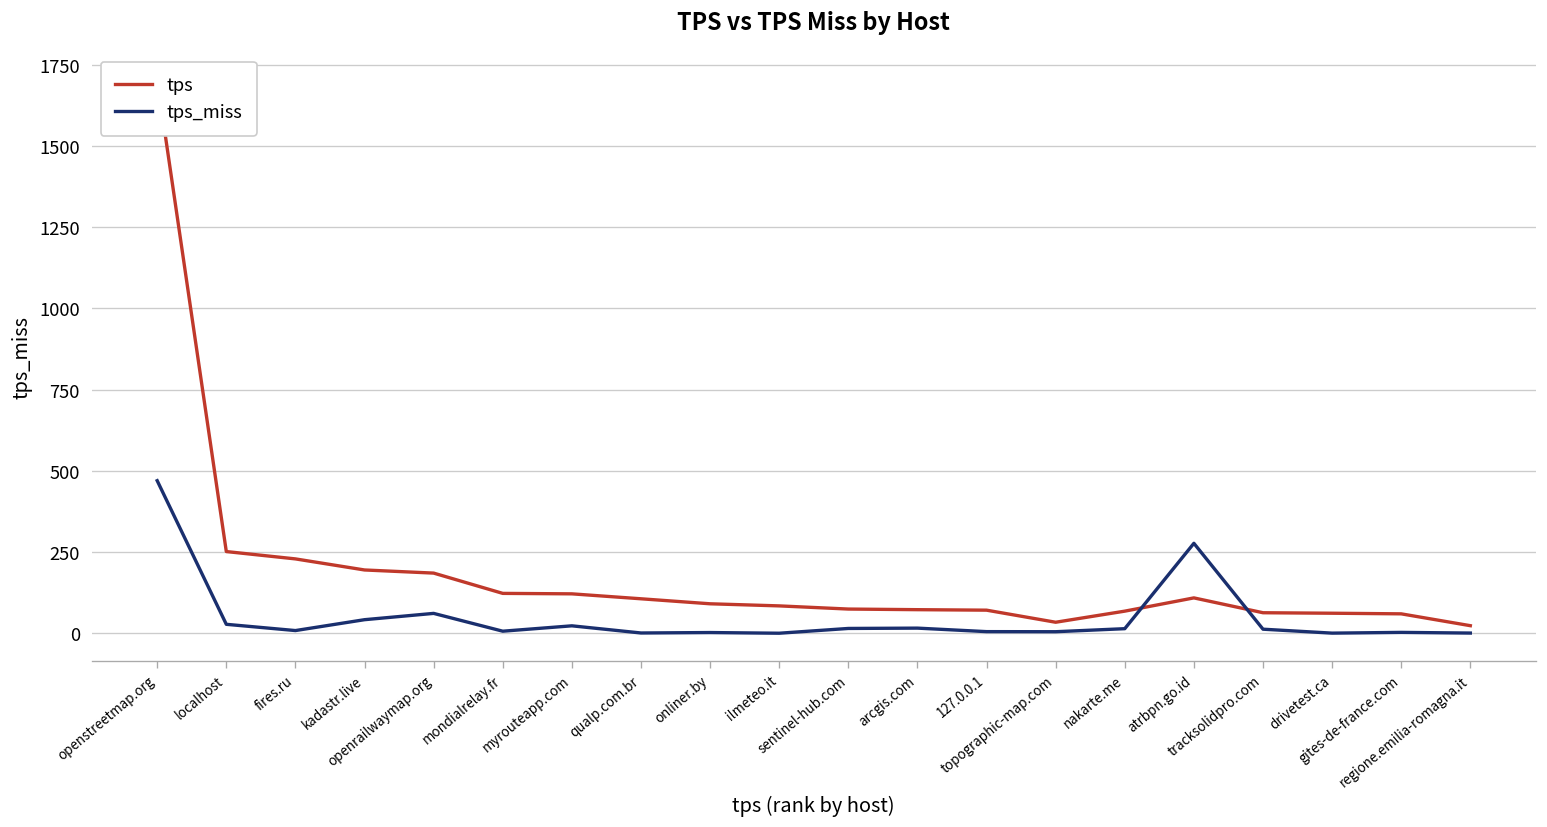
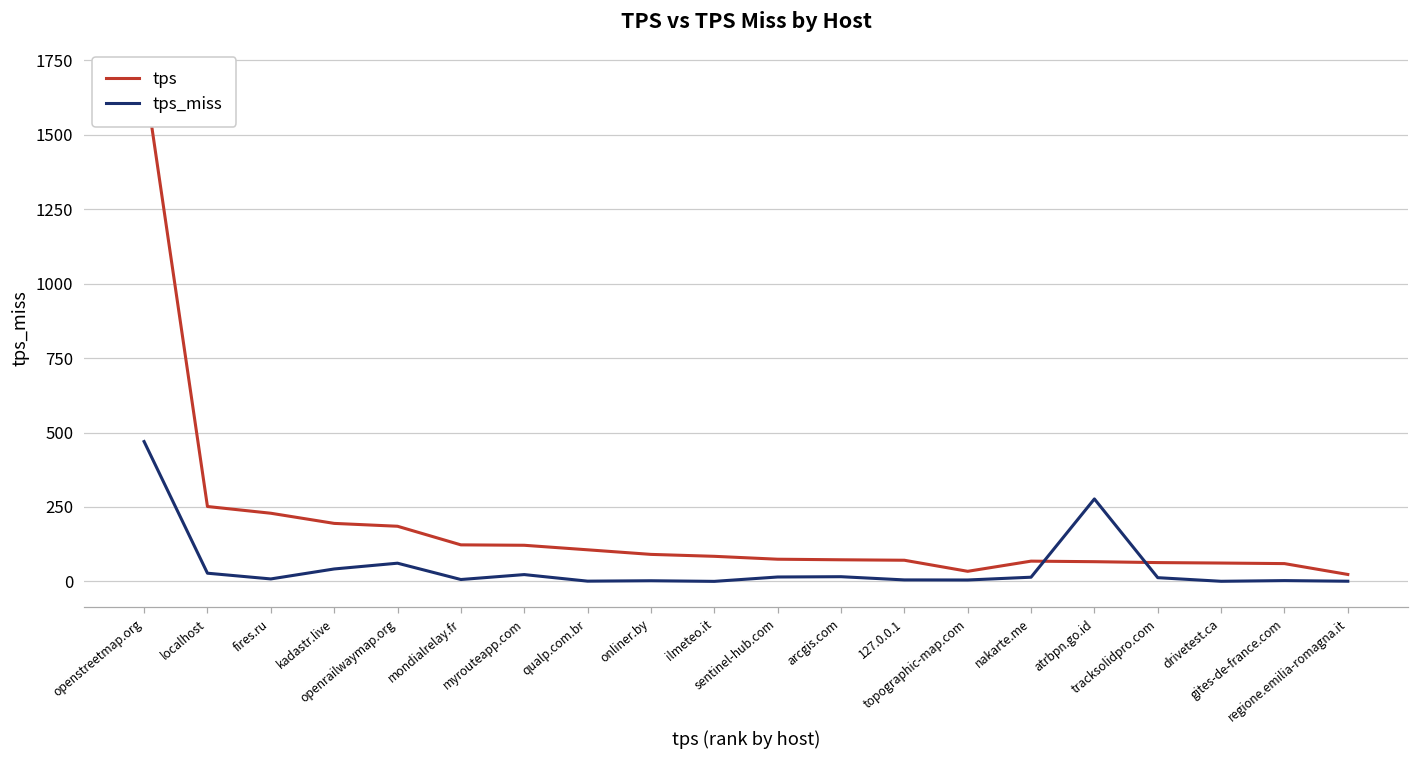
  {
    "tps": {
      "localhost": 250,
      "fires.ru": 230,
      "kadastr.live": 190,
      "openrailwaymap.org": 190,
      "mondialrelay.fr": 120,
      "myrouteapp.com": 120,
      "qualp.com.br": 110,
      "onliner.by": 90,
      "ilmeteo.it": 80,
      "sentinel-hub.com": 70,
      "arcgis.com": 70,
      "127.0.0.1": 70,
      "topographic-map.com": 30,
      "nakarte.me": 70,
-     "atrbpn.go.id": 110,
+     "atrbpn.go.id": 70,
      "tracksolidpro.com": 60,
      "drivetest.ca": 60,
      "gites-de-france.com": 60,
      "regione.emilia-romagna.it": 20
    },
    "tps_miss": {
      "openstreetmap.org": 470,
      "localhost": 30,
      "fires.ru": 10,
      "kadastr.live": 40,
      "openrailwaymap.org": 60,
      "mondialrelay.fr": 10,
      "myrouteapp.com": 20,
      "qualp.com.br": 0,
      "onliner.by": 0,
      "ilmeteo.it": 0,
      "sentinel-hub.com": 10,
      "arcgis.com": 20,
      "127.0.0.1": 10,
      "topographic-map.com": 0,
      "nakarte.me": 10,
      "atrbpn.go.id": 280,
      "tracksolidpro.com": 10,
      "drivetest.ca": 0,
      "gites-de-france.com": 0,
      "regione.emilia-romagna.it": 0
    }
  }
